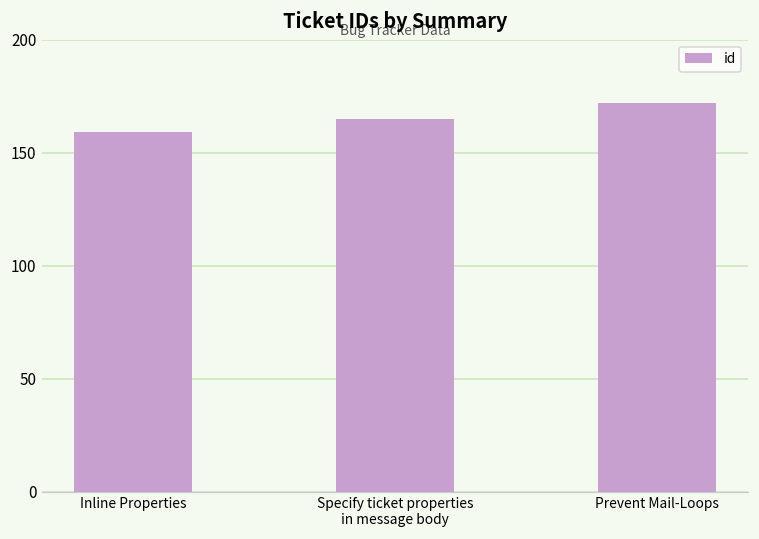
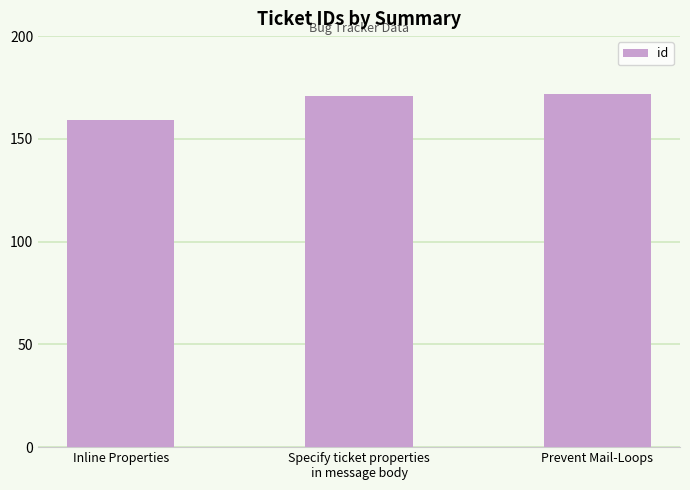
  {
    "Inline Properties": 159,
-   "Specify ticket properties in message body": 165,
+   "Specify ticket properties in message body": 171,
    "Prevent Mail-Loops": 172
  }
